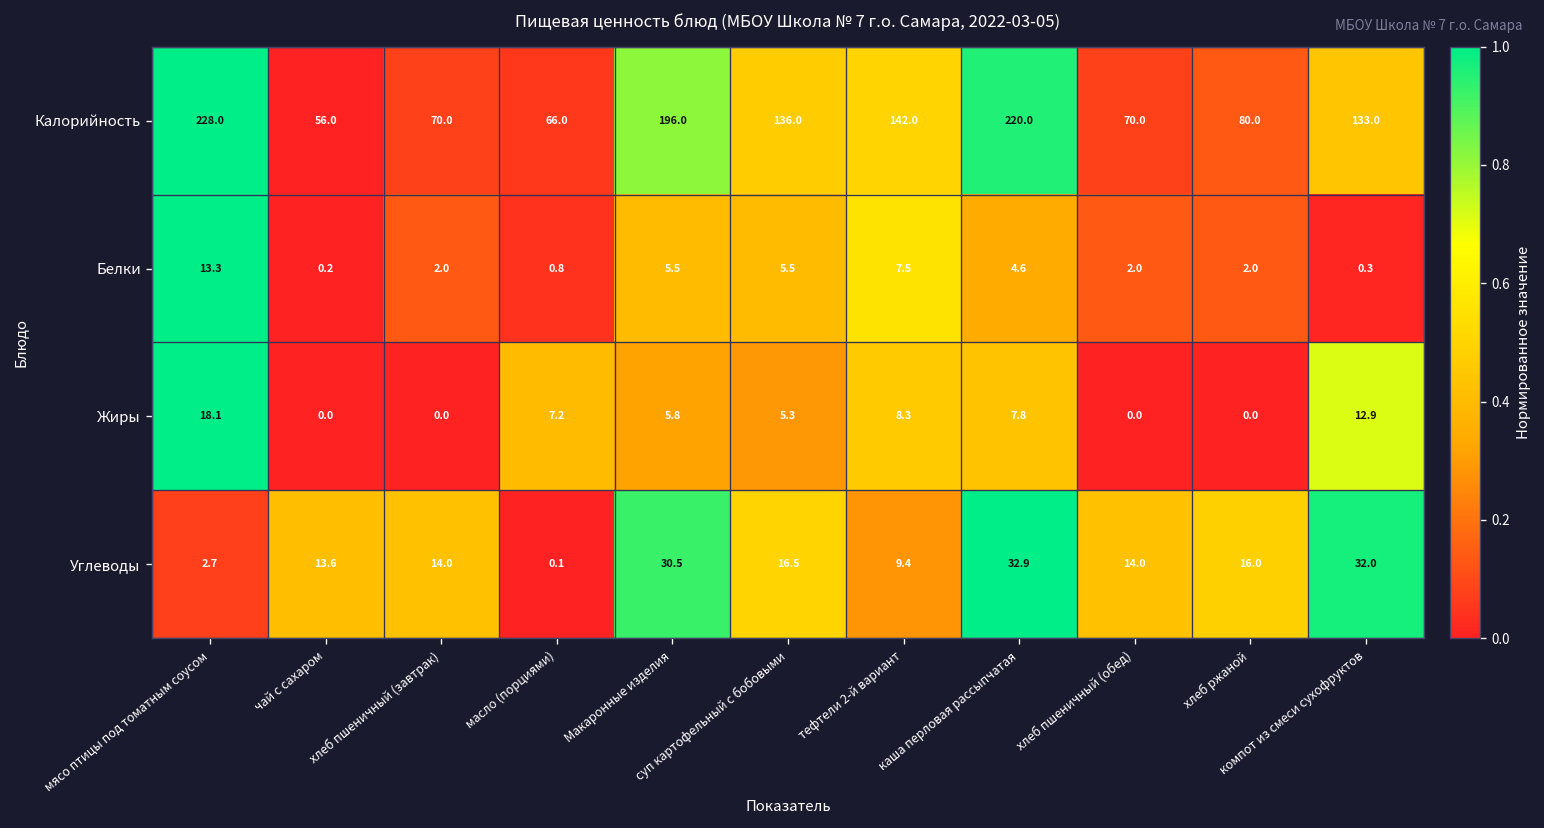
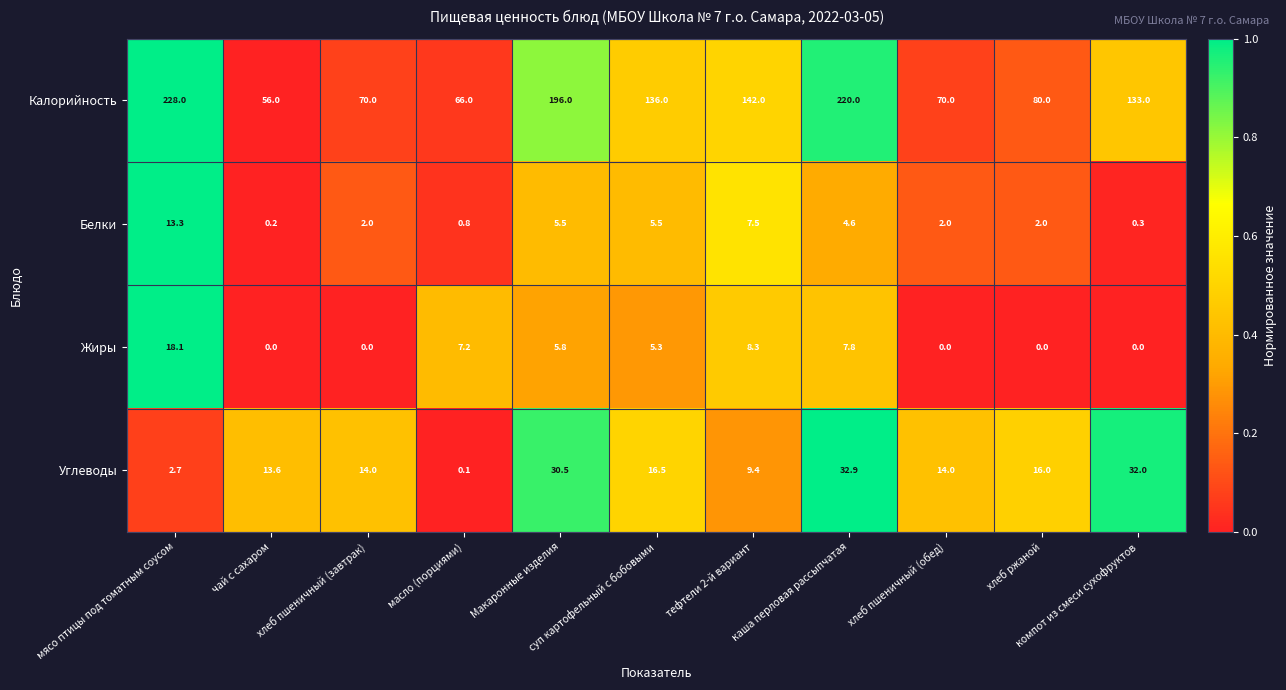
  {
    "Калорийность": {
      "мясо птицы под томатным соусом": 228.0,
      "чай с сахаром": 56.0,
      "хлеб пшеничный (завтрак)": 70.0,
      "масло (порциями)": 66.0,
      "Макаронные изделия": 196.0,
      "суп картофельный с бобовыми": 136.0,
      "тефтели 2-й вариант": 142.0,
      "каша перловая рассыпчатая": 220.0,
      "хлеб пшеничный (обед)": 70.0,
      "хлеб ржаной": 80.0,
      "компот из смеси сухофруктов": 133.0
    },
    "Белки": {
      "мясо птицы под томатным соусом": 13.3,
      "чай с сахаром": 0.2,
      "хлеб пшеничный (завтрак)": 2.0,
      "масло (порциями)": 0.8,
      "Макаронные изделия": 5.5,
      "суп картофельный с бобовыми": 5.5,
      "тефтели 2-й вариант": 7.5,
      "каша перловая рассыпчатая": 4.6,
      "хлеб пшеничный (обед)": 2.0,
      "хлеб ржаной": 2.0,
      "компот из смеси сухофруктов": 0.3
    },
    "Жиры": {
      "мясо птицы под томатным соусом": 18.1,
      "чай с сахаром": 0.0,
      "хлеб пшеничный (завтрак)": 0.0,
      "масло (порциями)": 7.2,
      "Макаронные изделия": 5.8,
      "суп картофельный с бобовыми": 5.3,
      "тефтели 2-й вариант": 8.3,
      "каша перловая рассыпчатая": 7.8,
      "хлеб пшеничный (обед)": 0.0,
      "хлеб ржаной": 0.0,
-     "компот из смеси сухофруктов": 12.9
+     "компот из смеси сухофруктов": 0.0
    },
    "Углеводы": {
      "мясо птицы под томатным соусом": 2.7,
      "чай с сахаром": 13.6,
      "хлеб пшеничный (завтрак)": 14.0,
      "масло (порциями)": 0.1,
      "Макаронные изделия": 30.5,
      "суп картофельный с бобовыми": 16.5,
      "тефтели 2-й вариант": 9.4,
      "каша перловая рассыпчатая": 32.9,
      "хлеб пшеничный (обед)": 14.0,
      "хлеб ржаной": 16.0,
      "компот из смеси сухофруктов": 32.0
    }
  }
